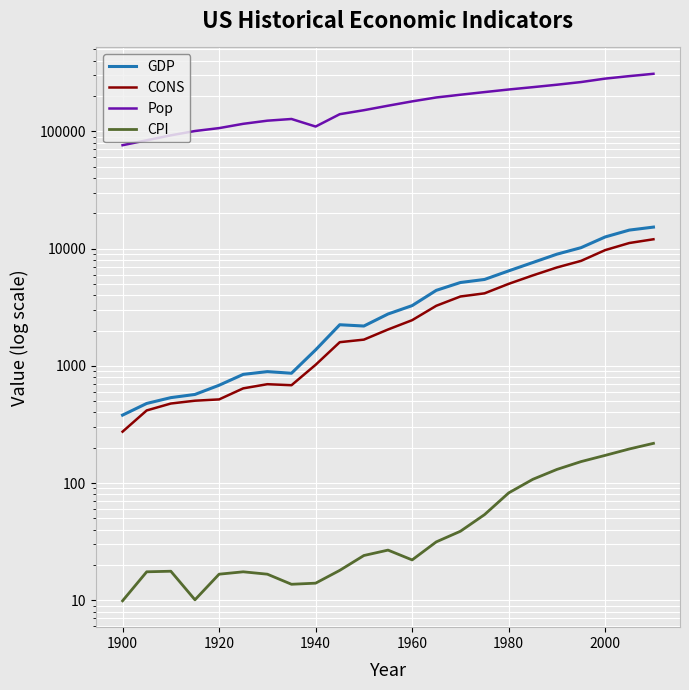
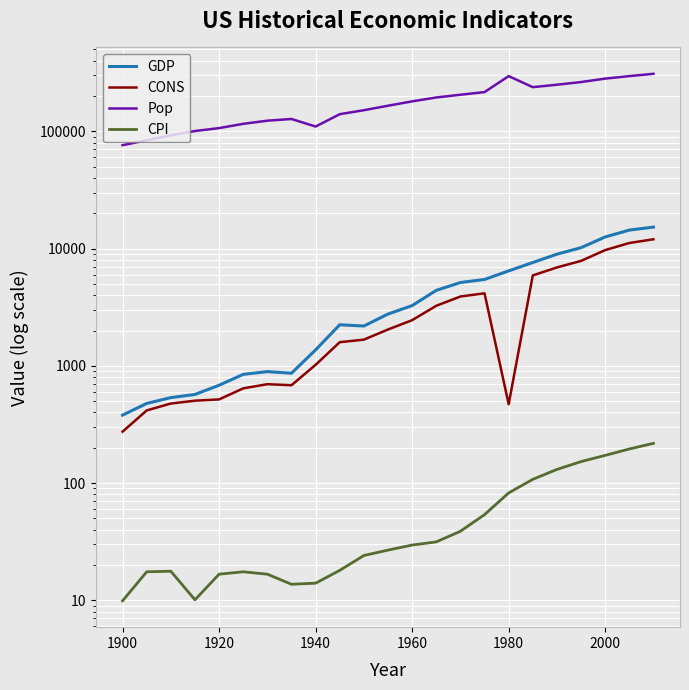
  {
    "GDP": {
      "1900": 380,
      "1920": 700,
      "1940": 1400,
      "1960": 3300,
      "1980": 6000,
      "2000": 13000
    },
    "CONS": {
      "1900": 270,
      "1920": 500,
      "1940": 1000,
      "1960": 2500,
-     "1980": 5000,
+     "1980": 470,
      "2000": 10000
    },
    "Pop": {
      "1900": 80000,
      "1920": 110000,
      "1940": 110000,
      "1960": 180000,
-     "1980": 230000,
+     "1980": 300000,
      "2000": 280000
    },
    "CPI": {
      "1900": 10,
      "1920": 17,
      "1940": 14,
-     "1960": 22,
+     "1960": 30,
      "1980": 80,
      "2000": 170
    }
  }
